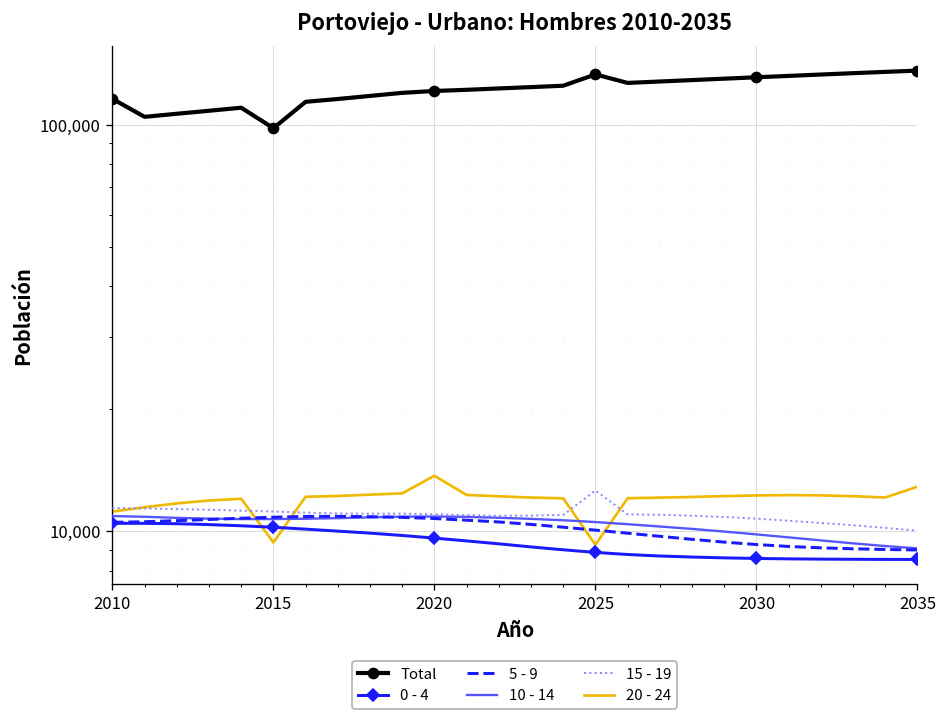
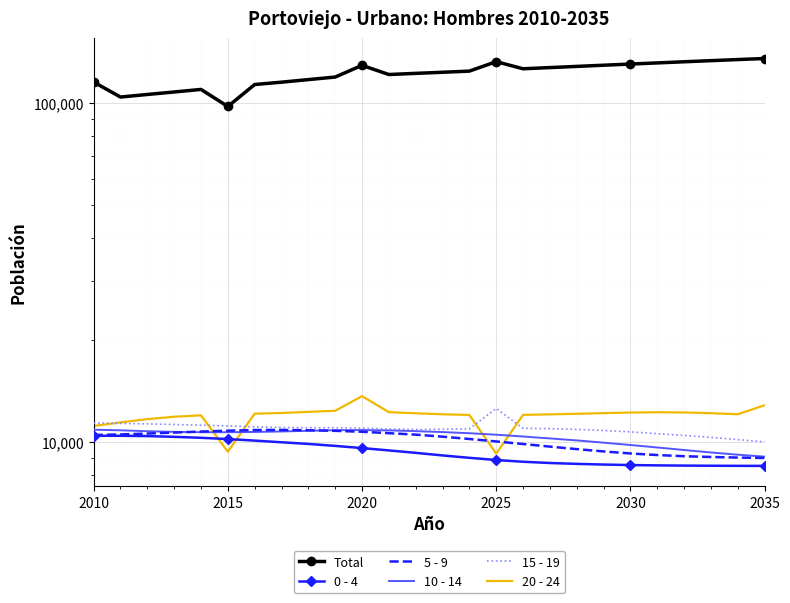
  {
    "Total": {
      "2010": "116,000",
      "2015": "98,000",
-     "2020": "121,000",
+     "2020": "130,000",
      "2025": "133,000",
      "2030": "131,000",
      "2035": "136,000"
    },
    "10 - 14": {
      "2010": "10,900",
      "2025": "10,500",
      "2030": "9,800"
    },
    "15 - 19": {
      "2010": "11,400",
      "2015": "11,200",
      "2025": "12,600",
      "2030": "10,700",
      "2035": "10,000"
    },
    "20 - 24": {
      "2010": "11,200",
      "2015": "9,400",
      "2020": "13,700",
      "2025": "9,300",
      "2030": "12,200",
      "2035": "12,900"
    }
  }
